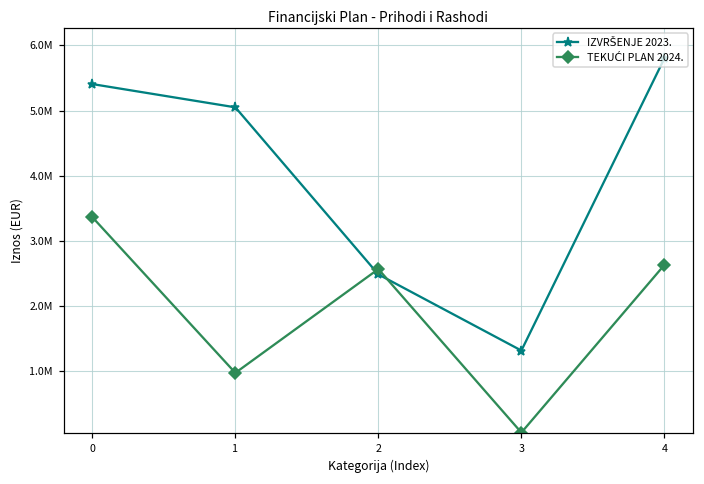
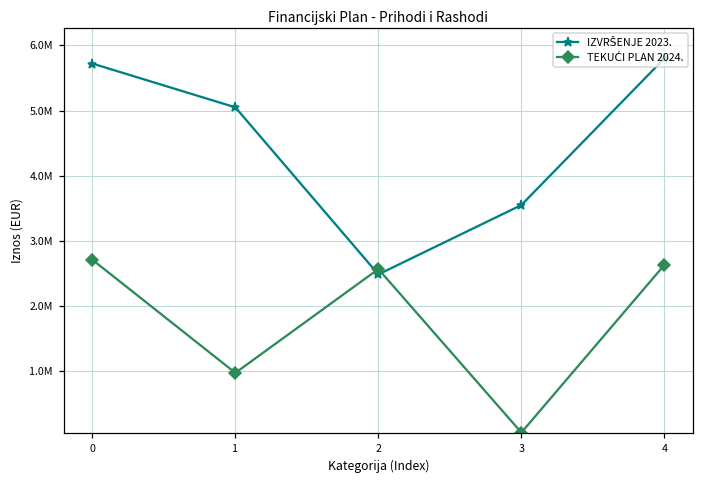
  {
    "IZVRŠENJE 2023.": {
-     "0": 5400000,
+     "0": 5700000,
      "1": 5100000,
      "2": 2500000,
-     "3": 1300000
+     "3": 3600000
    },
    "TEKUĆI PLAN 2024.": {
-     "0": 3400000,
+     "0": 2700000,
      "1": 1000000,
      "2": 2600000,
      "3": 100000,
      "4": 2600000
    }
  }
